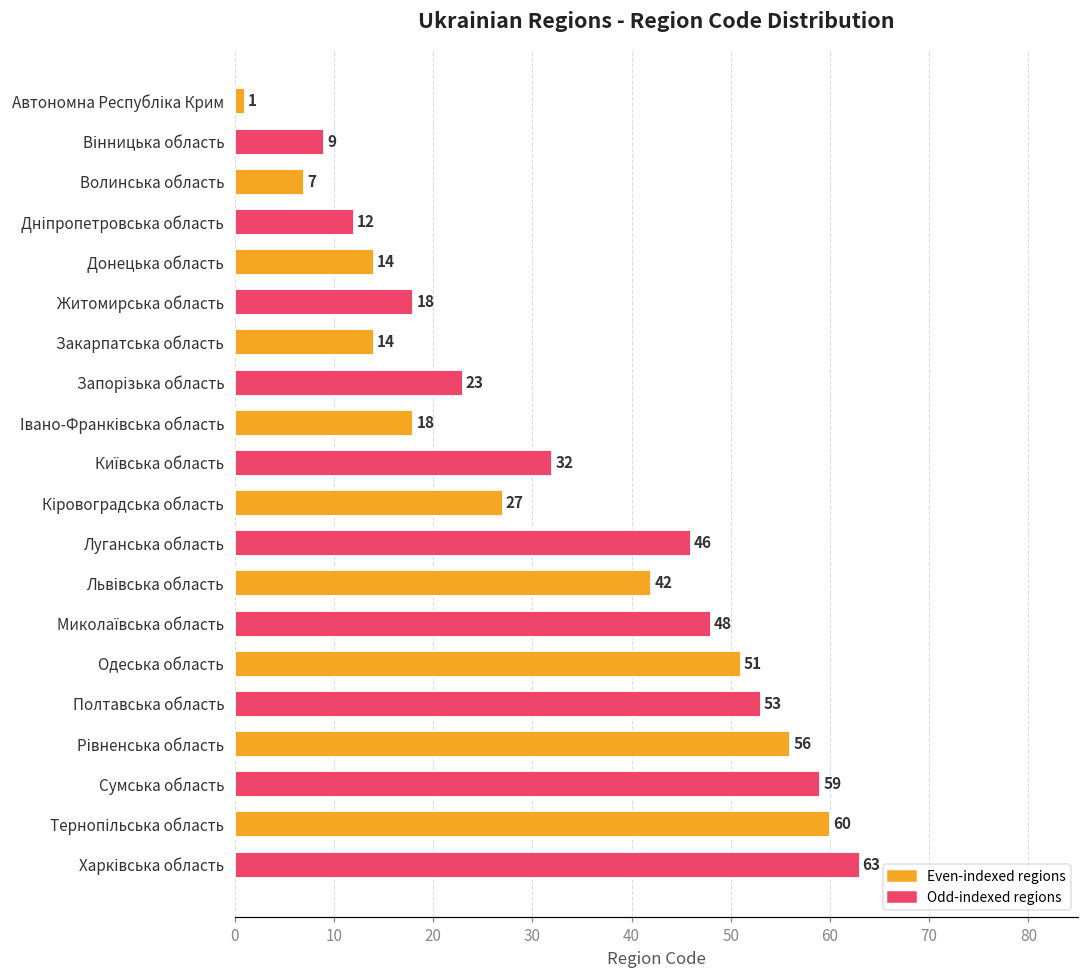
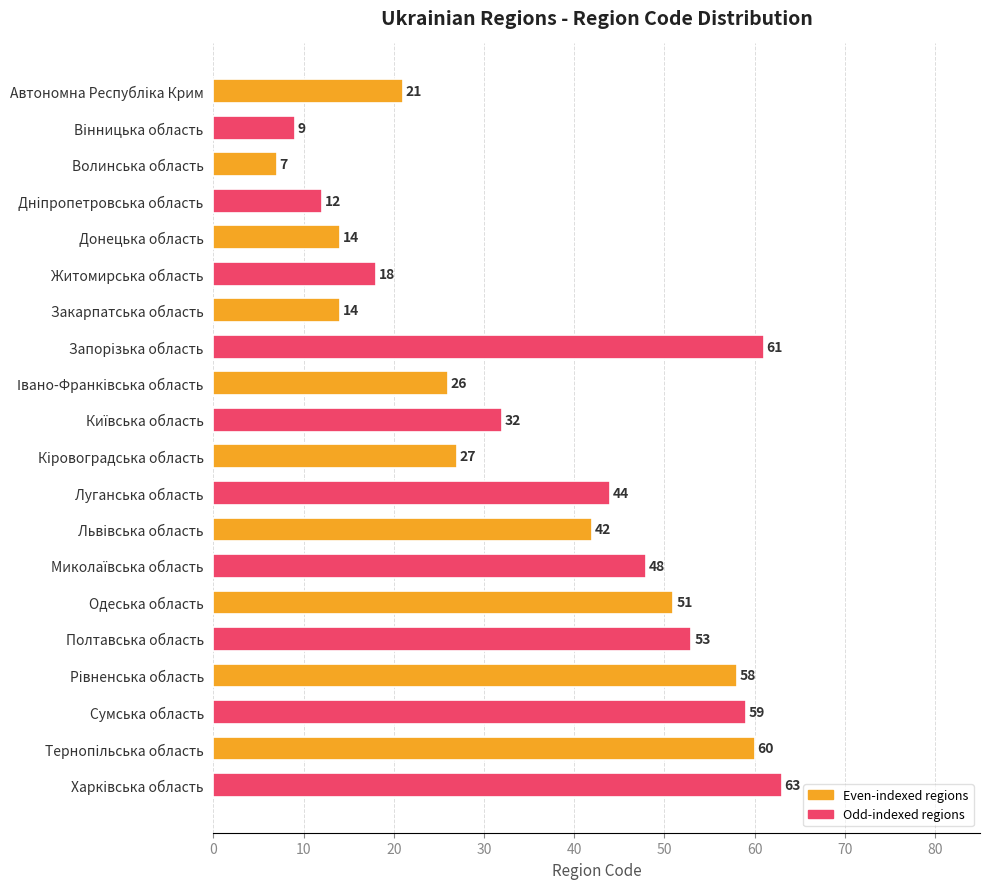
  {
-   "Автономна Республіка Крим": 1,
+   "Автономна Республіка Крим": 21,
    "Вінницька область": 9,
    "Волинська область": 7,
    "Дніпропетровська область": 12,
    "Донецька область": 14,
    "Житомирська область": 18,
    "Закарпатська область": 14,
-   "Запорізька область": 23,
-   "Івано-Франківська область": 18,
+   "Запорізька область": 61,
+   "Івано-Франківська область": 26,
    "Київська область": 32,
    "Кіровоградська область": 27,
-   "Луганська область": 46,
+   "Луганська область": 44,
    "Львівська область": 42,
    "Миколаївська область": 48,
    "Одеська область": 51,
    "Полтавська область": 53,
-   "Рівненська область": 56,
+   "Рівненська область": 58,
    "Сумська область": 59,
    "Тернопільська область": 60,
    "Харківська область": 63
  }
